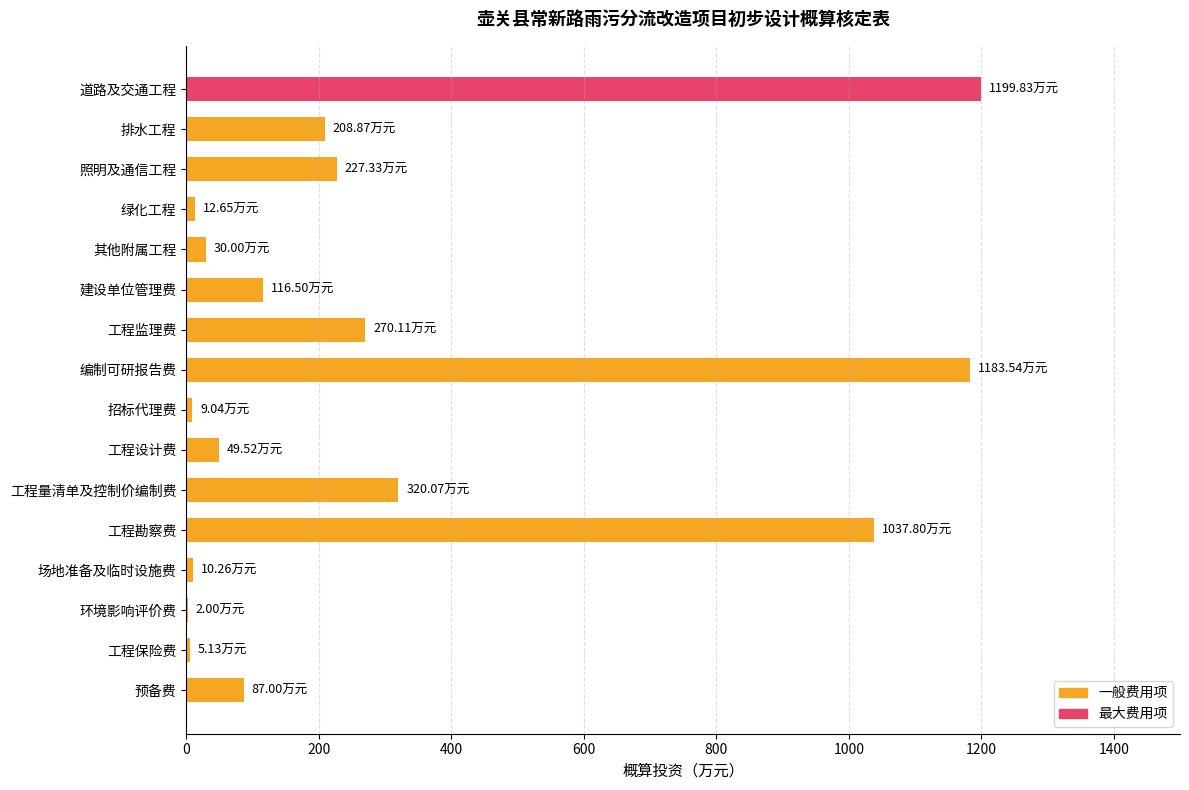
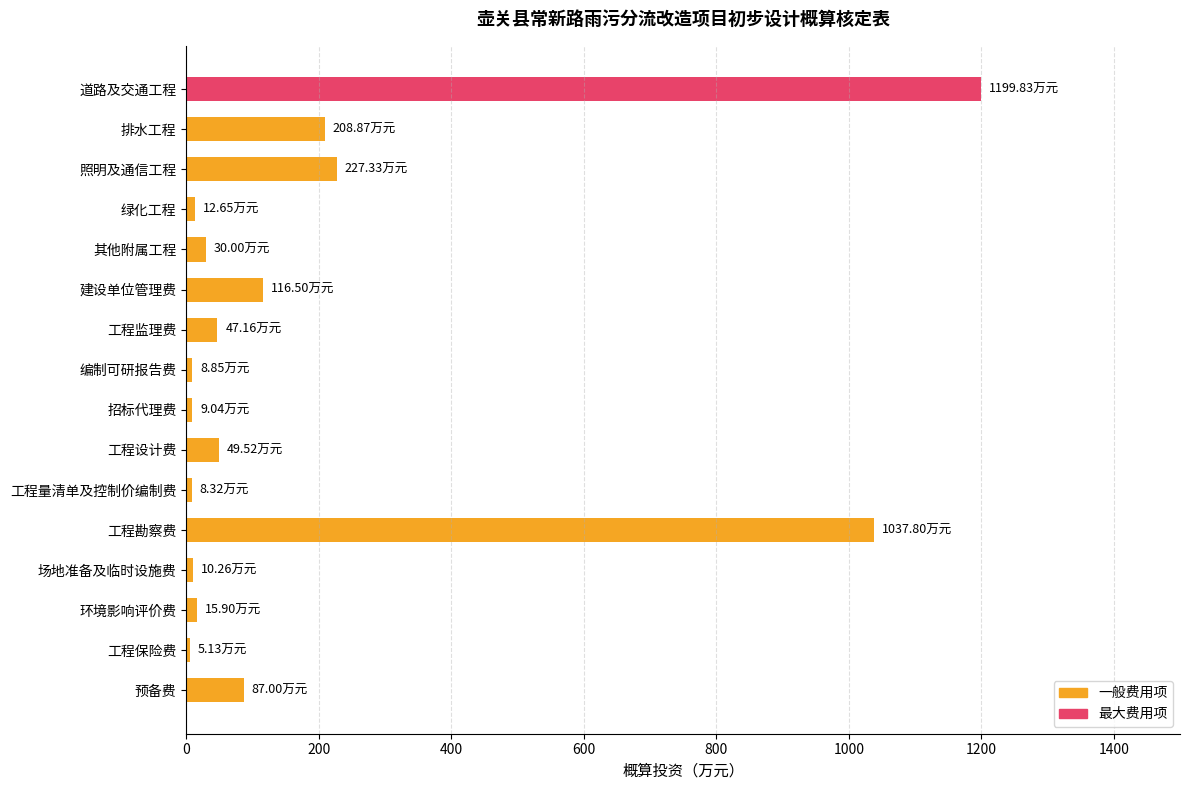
  {
    "道路及交通工程": 1199.83,
    "排水工程": 208.87,
    "照明及通信工程": 227.33,
    "绿化工程": 12.65,
    "其他附属工程": 30.00,
    "建设单位管理费": 116.50,
-   "工程监理费": 270.11,
-   "编制可研报告费": 1183.54,
+   "工程监理费": 47.16,
+   "编制可研报告费": 8.85,
    "招标代理费": 9.04,
    "工程设计费": 49.52,
-   "工程量清单及控制价编制费": 320.07,
+   "工程量清单及控制价编制费": 8.32,
    "工程勘察费": 1037.80,
    "场地准备及临时设施费": 10.26,
-   "环境影响评价费": 2.00,
+   "环境影响评价费": 15.90,
    "工程保险费": 5.13,
    "预备费": 87.00
  }
